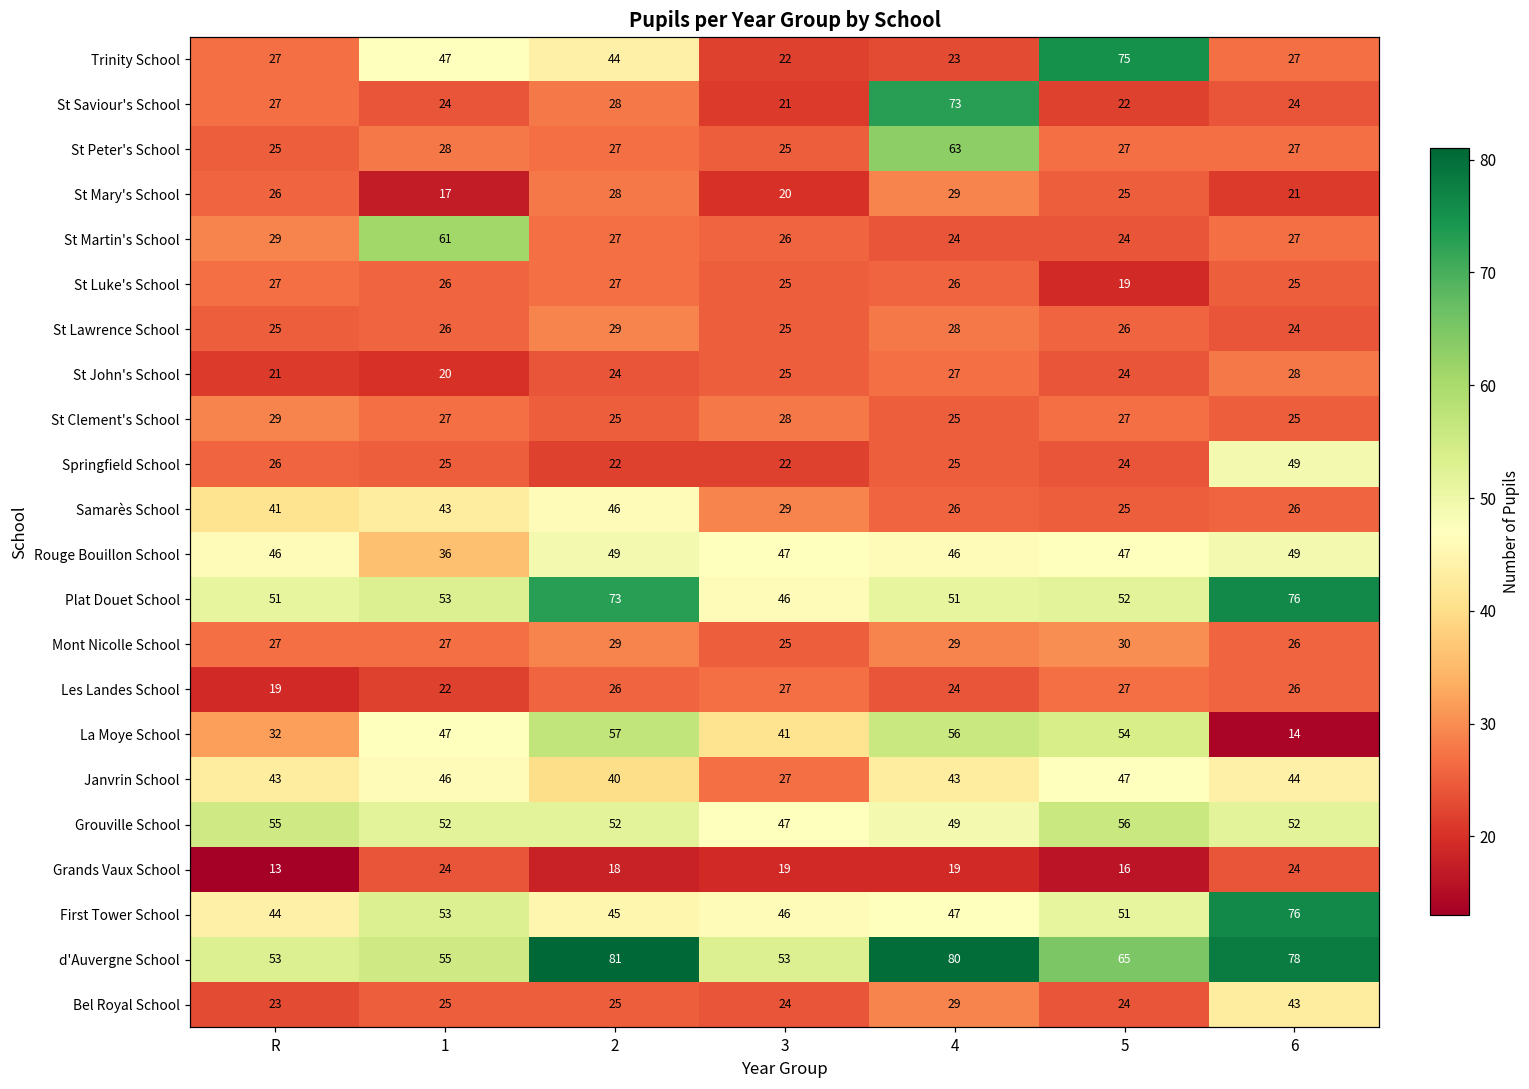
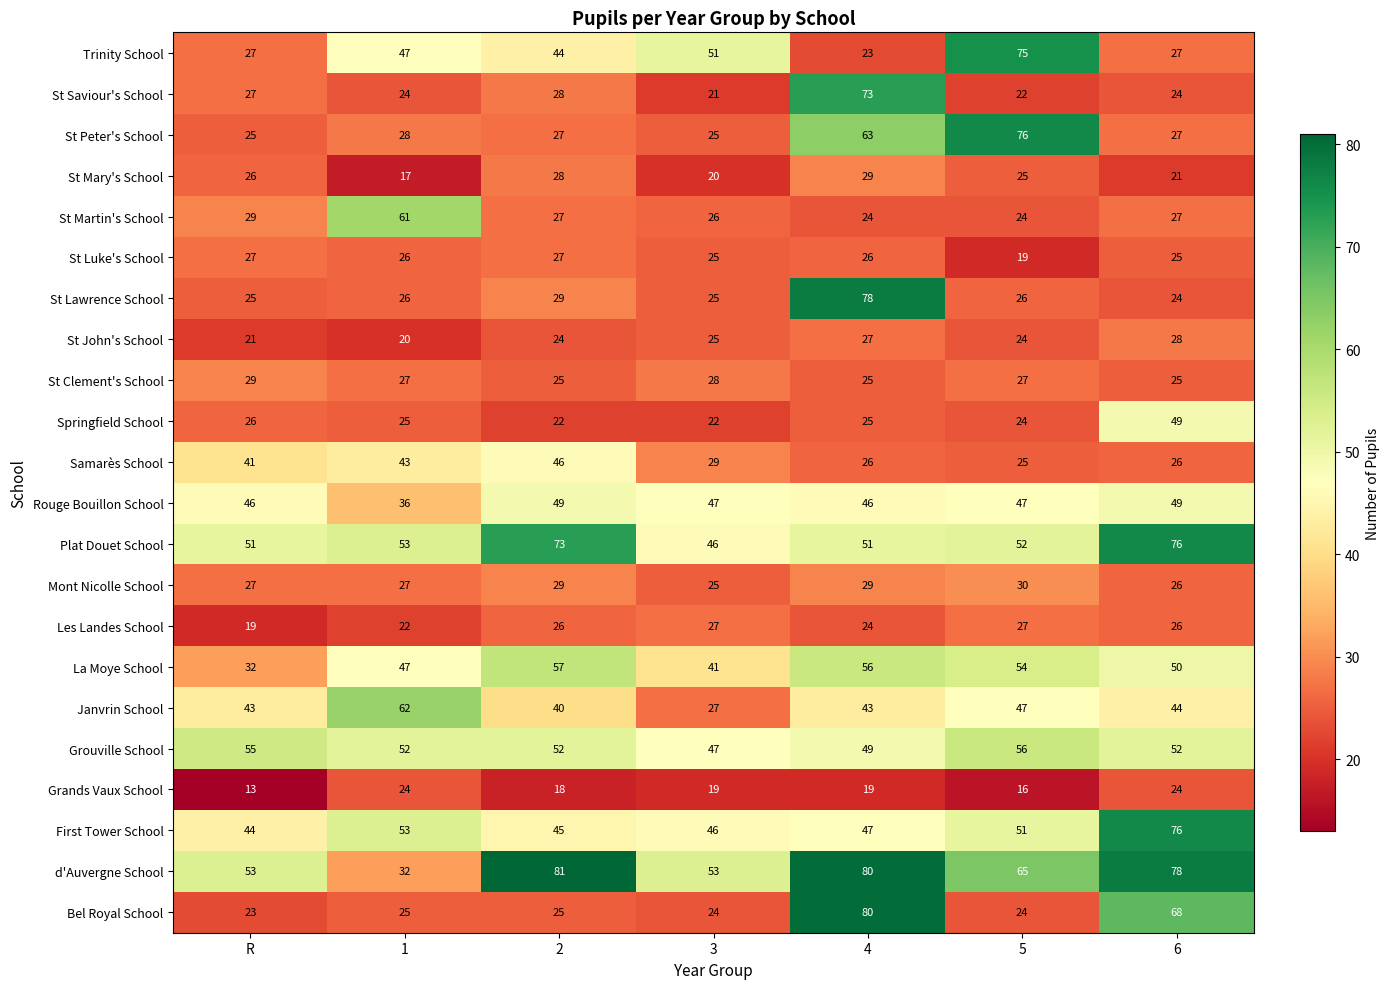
  {
    "Trinity School": {
      "R": 27,
      "1": 47,
      "2": 44,
-     "3": 22,
+     "3": 51,
      "4": 23,
      "5": 75,
      "6": 27
    },
    "St Saviour's School": {
      "R": 27,
      "1": 24,
      "2": 28,
      "3": 21,
      "4": 73,
      "5": 22,
      "6": 24
    },
    "St Peter's School": {
      "R": 25,
      "1": 28,
      "2": 27,
      "3": 25,
      "4": 63,
-     "5": 27,
+     "5": 76,
      "6": 27
    },
    "St Mary's School": {
      "R": 26,
      "1": 17,
      "2": 28,
      "3": 20,
      "4": 29,
      "5": 25,
      "6": 21
    },
    "St Martin's School": {
      "R": 29,
      "1": 61,
      "2": 27,
      "3": 26,
      "4": 24,
      "5": 24,
      "6": 27
    },
    "St Luke's School": {
      "R": 27,
      "1": 26,
      "2": 27,
      "3": 25,
      "4": 26,
      "5": 19,
      "6": 25
    },
    "St Lawrence School": {
      "R": 25,
      "1": 26,
      "2": 29,
      "3": 25,
-     "4": 28,
+     "4": 78,
      "5": 26,
      "6": 24
    },
    "St John's School": {
      "R": 21,
      "1": 20,
      "2": 24,
      "3": 25,
      "4": 27,
      "5": 24,
      "6": 28
    },
    "St Clement's School": {
      "R": 29,
      "1": 27,
      "2": 25,
      "3": 28,
      "4": 25,
      "5": 27,
      "6": 25
    },
    "Springfield School": {
      "R": 26,
      "1": 25,
      "2": 22,
      "3": 22,
      "4": 25,
      "5": 24,
      "6": 49
    },
    "Samarès School": {
      "R": 41,
      "1": 43,
      "2": 46,
      "3": 29,
      "4": 26,
      "5": 25,
      "6": 26
    },
    "Rouge Bouillon School": {
      "R": 46,
      "1": 36,
      "2": 49,
      "3": 47,
      "4": 46,
      "5": 47,
      "6": 49
    },
    "Plat Douet School": {
      "R": 51,
      "1": 53,
      "2": 73,
      "3": 46,
      "4": 51,
      "5": 52,
      "6": 76
    },
    "Mont Nicolle School": {
      "R": 27,
      "1": 27,
      "2": 29,
      "3": 25,
      "4": 29,
      "5": 30,
      "6": 26
    },
    "Les Landes School": {
      "R": 19,
      "1": 22,
      "2": 26,
      "3": 27,
      "4": 24,
      "5": 27,
      "6": 26
    },
    "La Moye School": {
      "R": 32,
      "1": 47,
      "2": 57,
      "3": 41,
      "4": 56,
      "5": 54,
-     "6": 14
+     "6": 50
    },
    "Janvrin School": {
      "R": 43,
-     "1": 46,
+     "1": 62,
      "2": 40,
      "3": 27,
      "4": 43,
      "5": 47,
      "6": 44
    },
    "Grouville School": {
      "R": 55,
      "1": 52,
      "2": 52,
      "3": 47,
      "4": 49,
      "5": 56,
      "6": 52
    },
    "Grands Vaux School": {
      "R": 13,
      "1": 24,
      "2": 18,
      "3": 19,
      "4": 19,
      "5": 16,
      "6": 24
    },
    "First Tower School": {
      "R": 44,
      "1": 53,
      "2": 45,
      "3": 46,
      "4": 47,
      "5": 51,
      "6": 76
    },
    "d'Auvergne School": {
      "R": 53,
-     "1": 55,
+     "1": 32,
      "2": 81,
      "3": 53,
      "4": 80,
      "5": 65,
      "6": 78
    },
    "Bel Royal School": {
      "R": 23,
      "1": 25,
      "2": 25,
      "3": 24,
-     "4": 29,
+     "4": 80,
      "5": 24,
-     "6": 43
+     "6": 68
    }
  }
